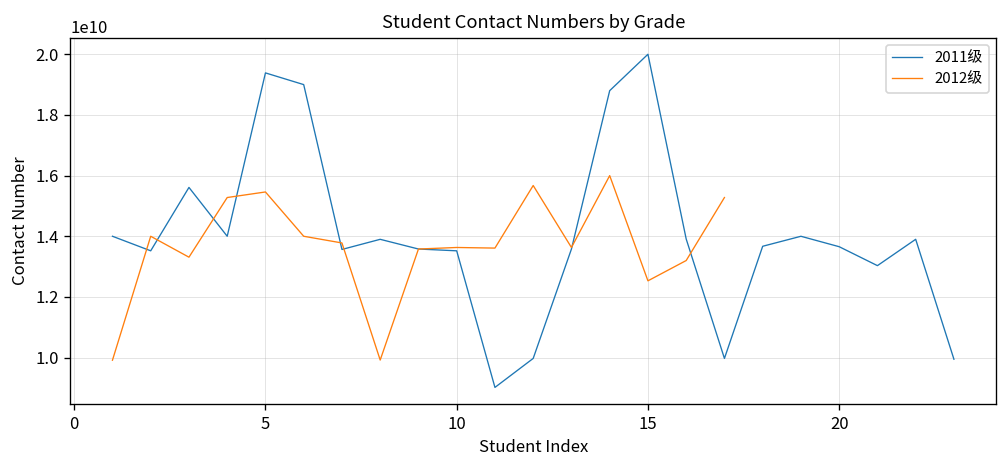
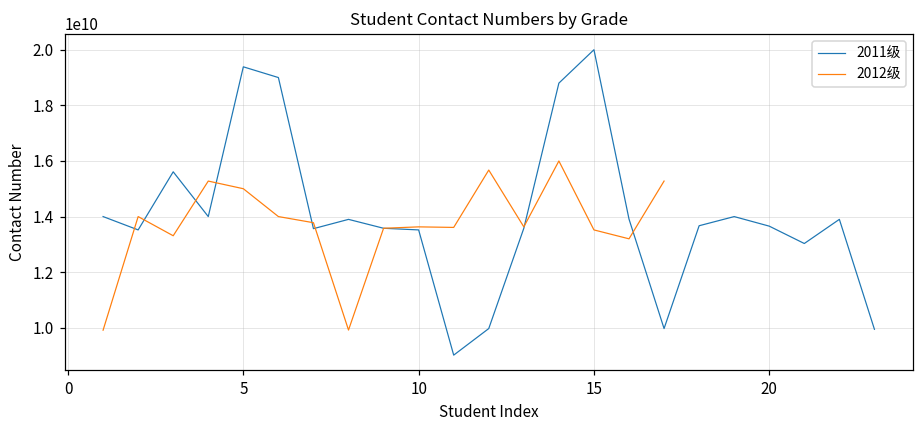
  {
    "2011级": {
      "5": 19400000000,
      "10": 13500000000,
      "15": 20000000000,
      "20": 13700000000
    },
    "2012级": {
-     "5": 15500000000,
+     "5": 15000000000,
      "10": 13600000000,
-     "15": 12500000000
+     "15": 13500000000
    }
  }
